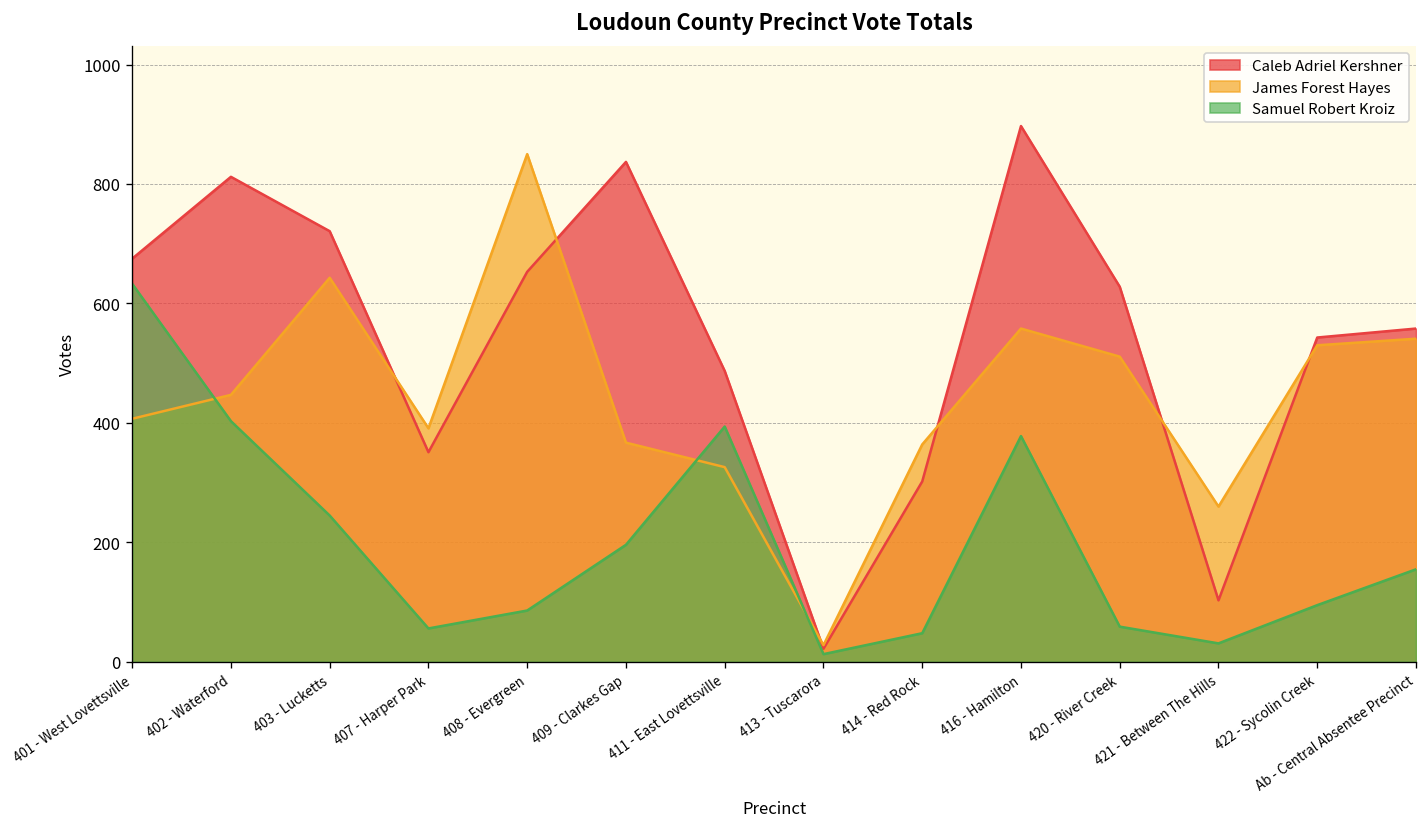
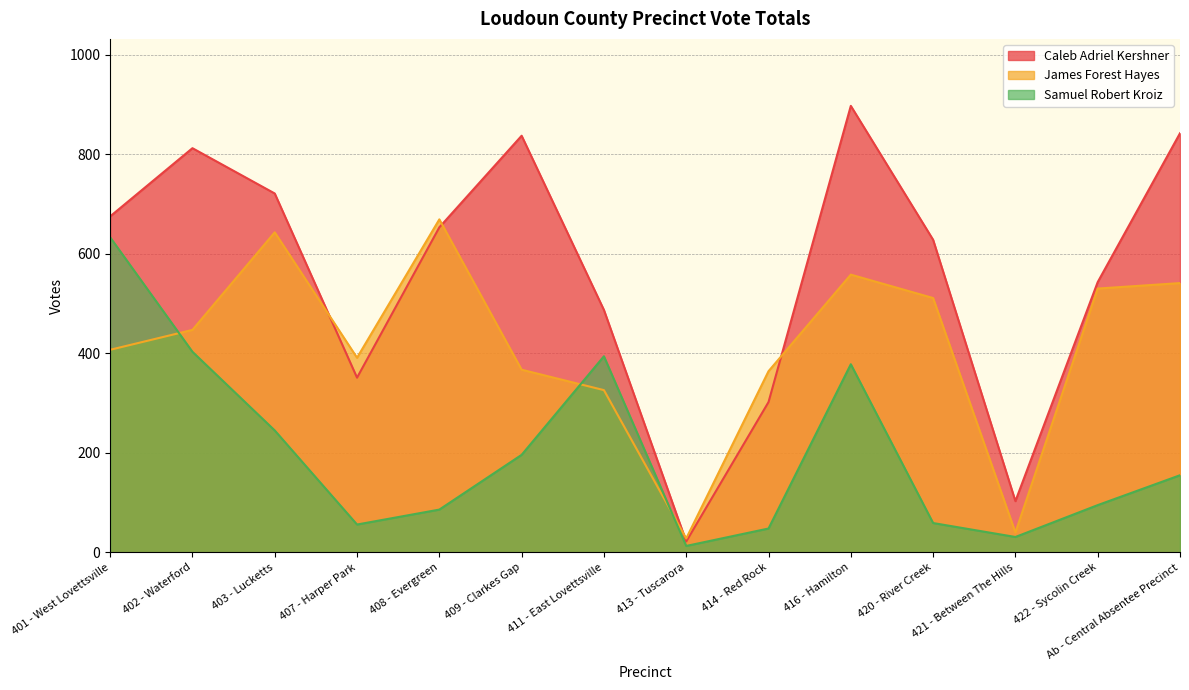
  {
    "Caleb Adriel Kershner": {
      "401 - West Lovettsville": 680,
      "402 - Waterford": 810,
      "403 - Lucketts": 720,
      "407 - Harper Park": 350,
      "408 - Evergreen": 650,
      "409 - Clarkes Gap": 840,
      "411 - East Lovettsville": 490,
      "413 - Tuscarora": 20,
      "414 - Red Rock": 300,
      "416 - Hamilton": 900,
      "420 - River Creek": 630,
      "421 - Between The Hills": 100,
      "422 - Sycolin Creek": 540,
-     "Ab - Central Absentee Precinct": 560
+     "Ab - Central Absentee Precinct": 840
    },
    "James Forest Hayes": {
      "401 - West Lovettsville": 410,
      "402 - Waterford": 450,
      "403 - Lucketts": 640,
      "407 - Harper Park": 390,
-     "408 - Evergreen": 850,
+     "408 - Evergreen": 670,
      "409 - Clarkes Gap": 370,
      "411 - East Lovettsville": 330,
      "413 - Tuscarora": 30,
      "414 - Red Rock": 360,
      "416 - Hamilton": 560,
      "420 - River Creek": 510,
-     "421 - Between The Hills": 260,
+     "421 - Between The Hills": 40,
      "422 - Sycolin Creek": 530,
      "Ab - Central Absentee Precinct": 540
    },
    "Samuel Robert Kroiz": {
      "401 - West Lovettsville": 630,
      "402 - Waterford": 400,
      "403 - Lucketts": 250,
      "407 - Harper Park": 60,
      "408 - Evergreen": 90,
      "409 - Clarkes Gap": 200,
      "411 - East Lovettsville": 390,
      "413 - Tuscarora": 10,
      "414 - Red Rock": 50,
      "416 - Hamilton": 380,
      "420 - River Creek": 60,
      "421 - Between The Hills": 30,
      "422 - Sycolin Creek": 100,
      "Ab - Central Absentee Precinct": 160
    }
  }
